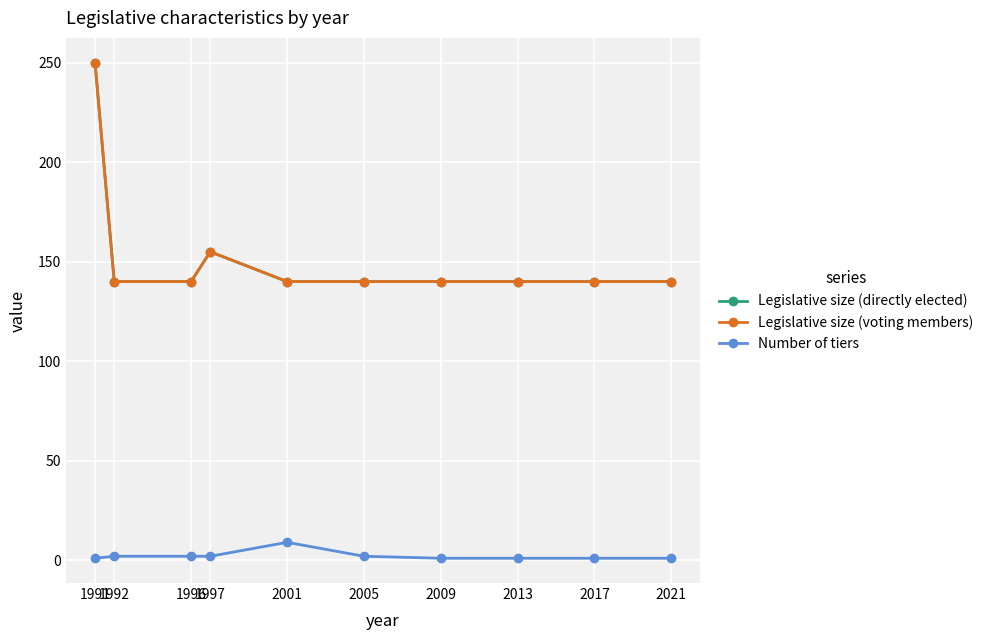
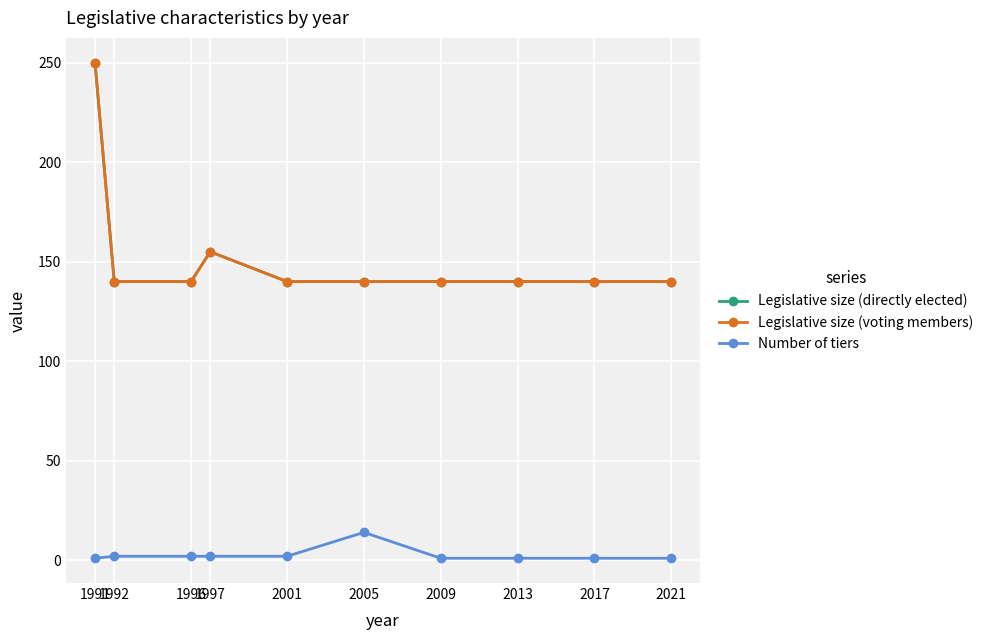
  {
    "Legislative size (voting members)": {
      "2001": 140,
      "2005": 140,
      "2009": 140,
      "2013": 140,
      "2017": 140,
      "2021": 140
    },
    "Number of tiers": {
-     "2001": 9,
-     "2005": 2,
+     "2001": 2,
+     "2005": 14,
      "2009": 1,
      "2013": 1,
      "2017": 1,
      "2021": 1
    }
  }
